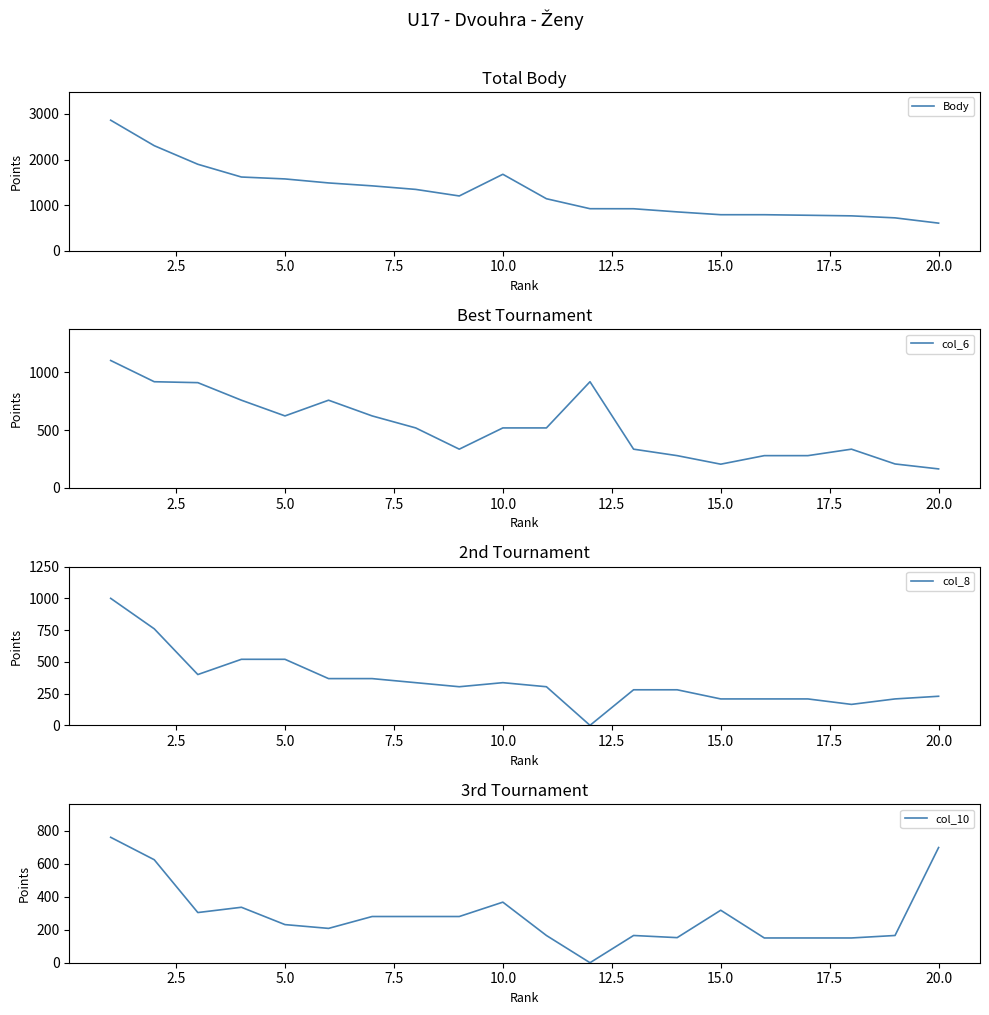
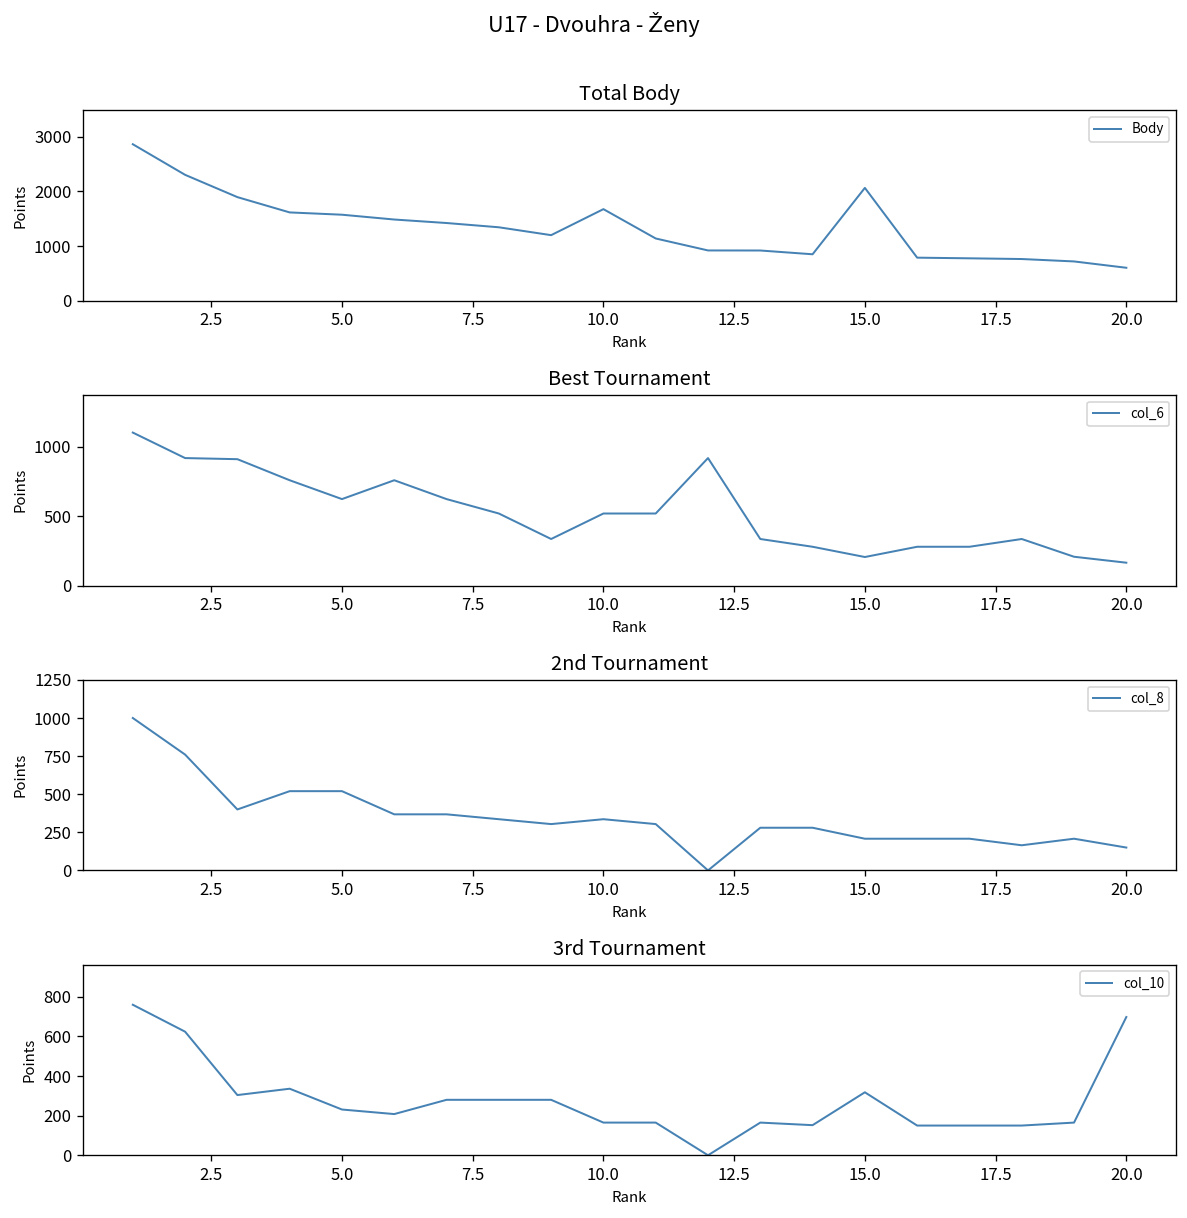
  {
    "Total Body": {
      "5.0": 1600,
      "10.0": 1700,
-     "15.0": 800,
+     "15.0": 2100,
      "20.0": 600
    },
    "Best Tournament": {
      "5.0": 620,
      "10.0": 520,
      "15.0": 210,
      "20.0": 170
    },
    "2nd Tournament": {
      "5.0": 520,
      "10.0": 340,
      "15.0": 210,
-     "20.0": 230
+     "20.0": 150
    },
    "3rd Tournament": {
      "5.0": 230,
-     "10.0": 370,
+     "10.0": 170,
      "15.0": 320,
      "20.0": 700
    }
  }
